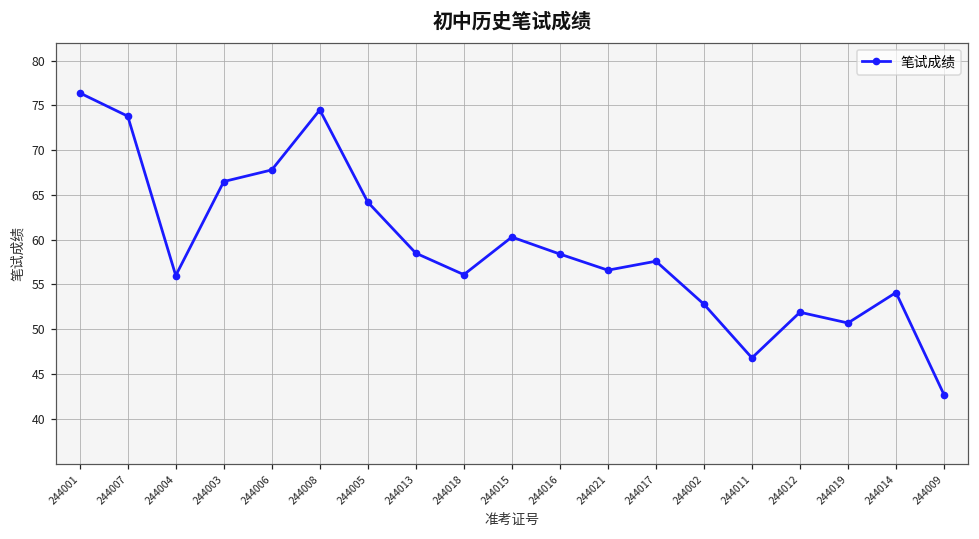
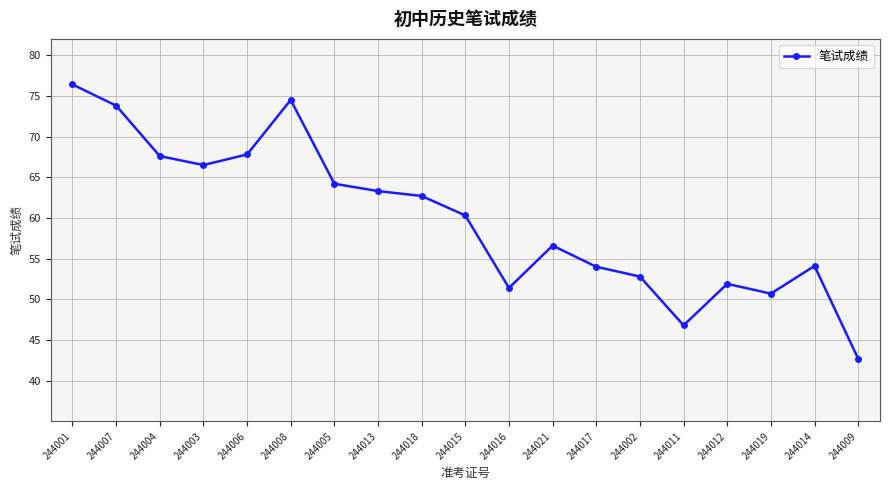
  {
    "244001": 76,
    "244007": 74,
-   "244004": 56,
+   "244004": 68,
    "244003": 67,
    "244006": 68,
    "244008": 75,
    "244005": 64,
-   "244013": 59,
-   "244018": 56,
+   "244013": 63,
+   "244018": 63,
    "244015": 60,
-   "244016": 58,
+   "244016": 51,
    "244021": 57,
-   "244017": 58,
+   "244017": 54,
    "244002": 53,
    "244011": 47,
    "244012": 52,
    "244019": 51,
    "244014": 54,
    "244009": 43
  }
